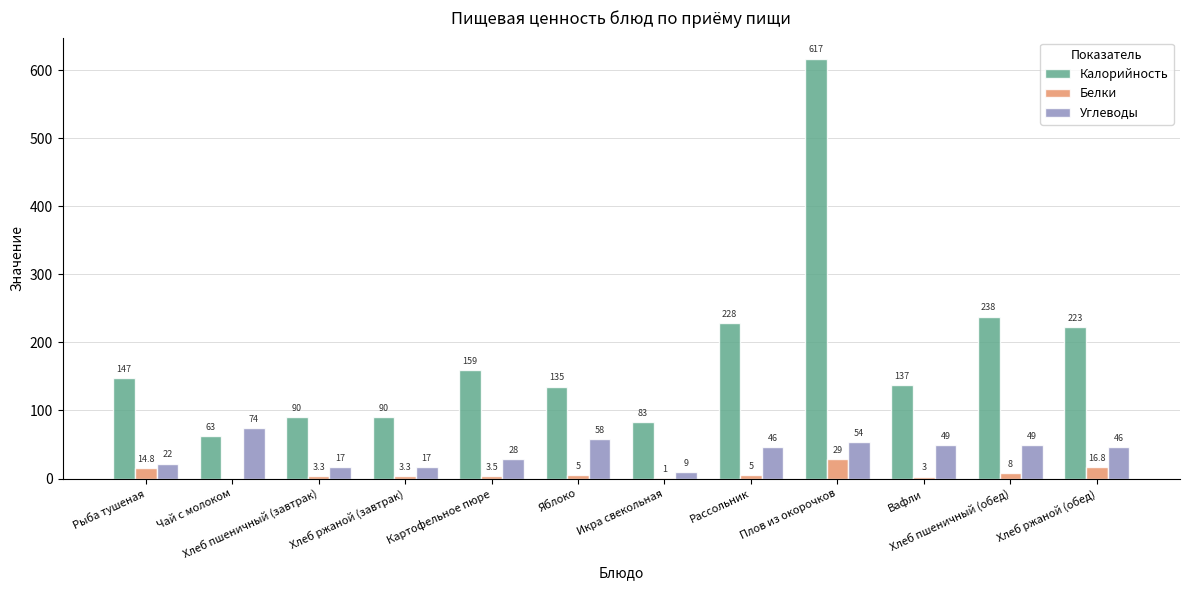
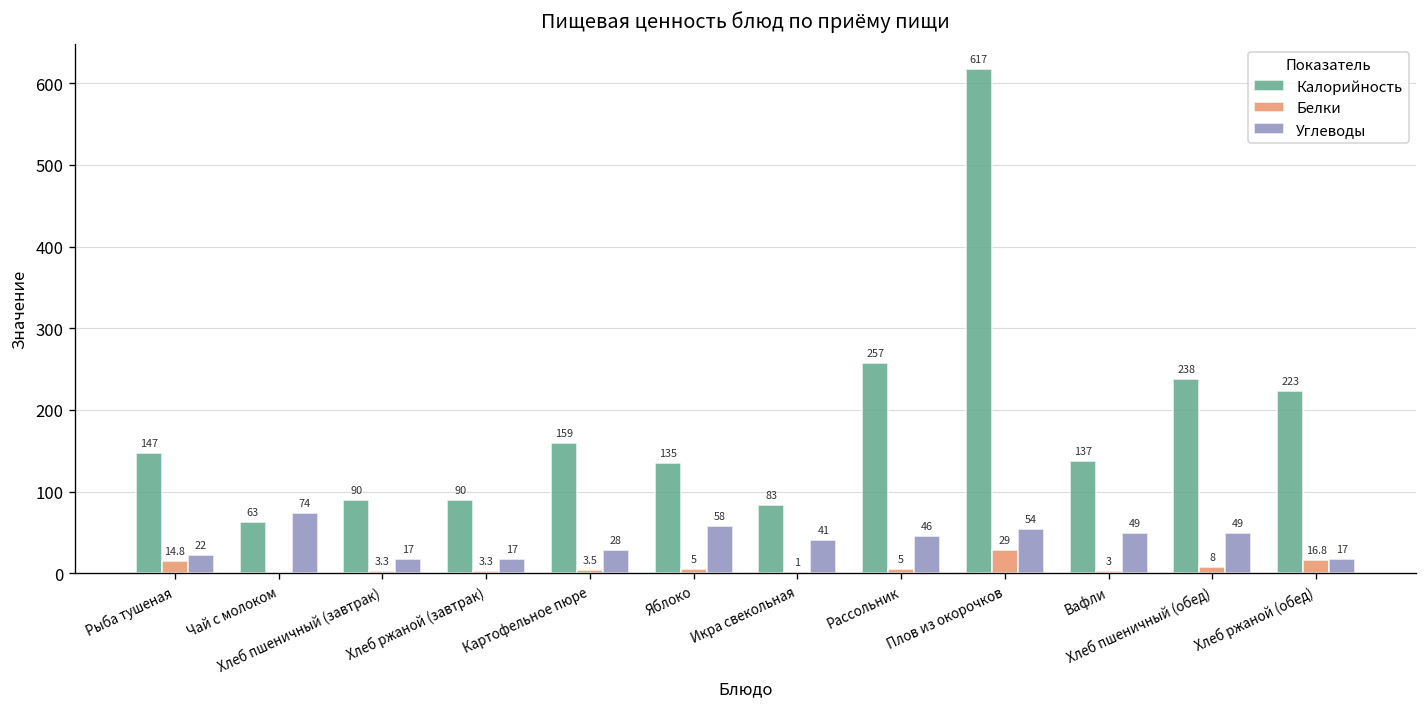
  {
    "Калорийность": {
      "Рыба тушеная": 147,
      "Чай с молоком": 63,
      "Хлеб пшеничный (завтрак)": 90,
      "Хлеб ржаной (завтрак)": 90,
      "Картофельное пюре": 159,
      "Яблоко": 135,
      "Икра свекольная": 83,
-     "Рассольник": 228,
+     "Рассольник": 257,
      "Плов из окорочков": 617,
      "Вафли": 137,
      "Хлеб пшеничный (обед)": 238,
      "Хлеб ржаной (обед)": 223
    },
    "Белки": {
      "Рыба тушеная": 14.8,
      "Хлеб пшеничный (завтрак)": 3.3,
      "Хлеб ржаной (завтрак)": 3.3,
      "Картофельное пюре": 3.5,
      "Яблоко": 5,
      "Икра свекольная": 1,
      "Рассольник": 5,
      "Плов из окорочков": 29,
      "Вафли": 3,
      "Хлеб пшеничный (обед)": 8,
      "Хлеб ржаной (обед)": 16.8
    },
    "Углеводы": {
      "Рыба тушеная": 22,
      "Чай с молоком": 74,
      "Хлеб пшеничный (завтрак)": 17,
      "Хлеб ржаной (завтрак)": 17,
      "Картофельное пюре": 28,
      "Яблоко": 58,
-     "Икра свекольная": 9,
+     "Икра свекольная": 41,
      "Рассольник": 46,
      "Плов из окорочков": 54,
      "Вафли": 49,
      "Хлеб пшеничный (обед)": 49,
-     "Хлеб ржаной (обед)": 46
+     "Хлеб ржаной (обед)": 17
    }
  }
